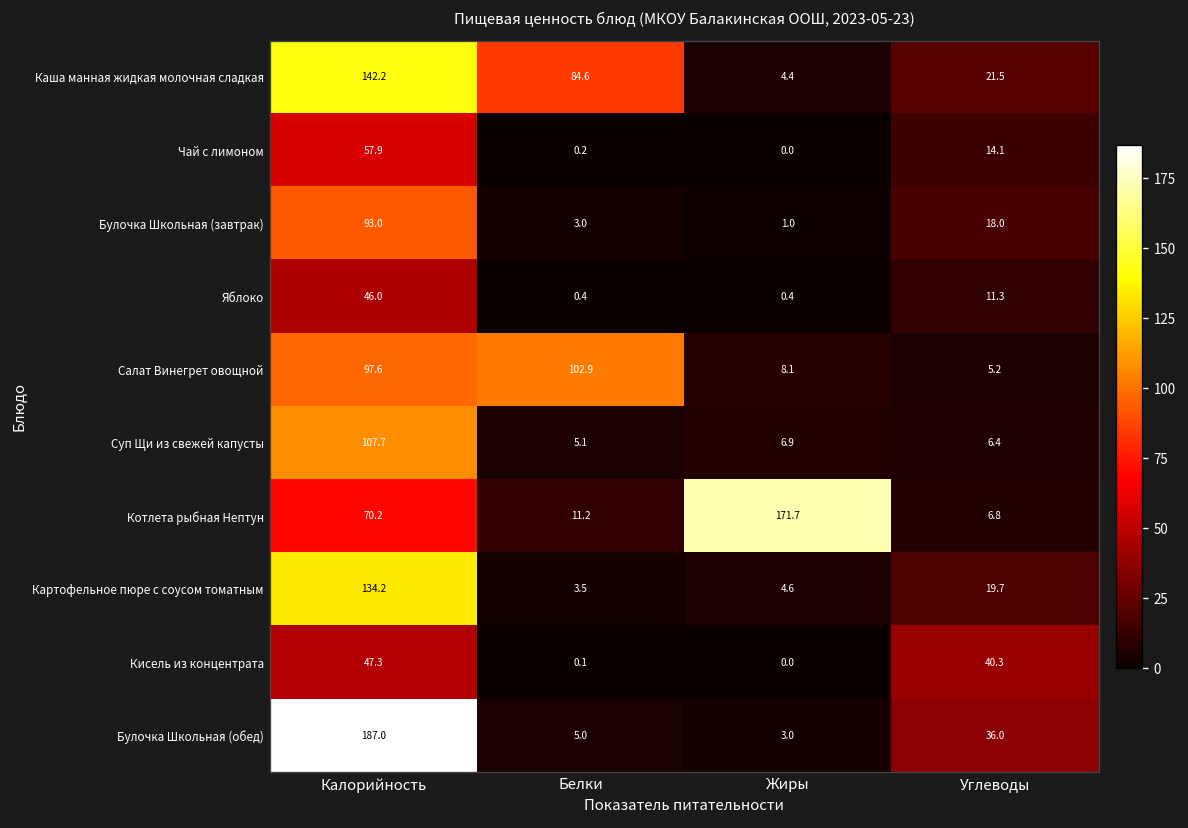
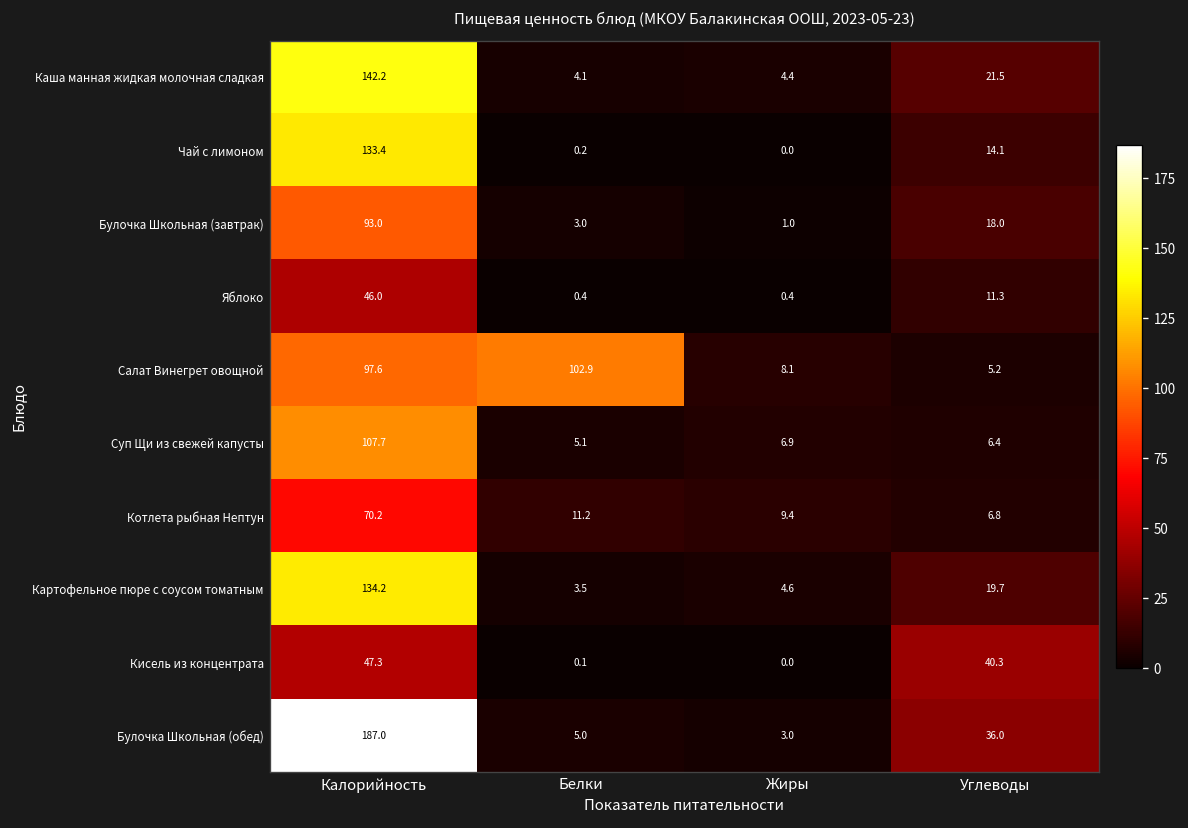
  {
    "Каша манная жидкая молочная сладкая": {
      "Калорийность": 142.2,
-     "Белки": 84.6,
+     "Белки": 4.1,
      "Жиры": 4.4,
      "Углеводы": 21.5
    },
    "Чай с лимоном": {
-     "Калорийность": 57.9,
+     "Калорийность": 133.4,
      "Белки": 0.2,
      "Жиры": 0.0,
      "Углеводы": 14.1
    },
    "Булочка Школьная (завтрак)": {
      "Калорийность": 93.0,
      "Белки": 3.0,
      "Жиры": 1.0,
      "Углеводы": 18.0
    },
    "Яблоко": {
      "Калорийность": 46.0,
      "Белки": 0.4,
      "Жиры": 0.4,
      "Углеводы": 11.3
    },
    "Салат Винегрет овощной": {
      "Калорийность": 97.6,
      "Белки": 102.9,
      "Жиры": 8.1,
      "Углеводы": 5.2
    },
    "Суп Щи из свежей капусты": {
      "Калорийность": 107.7,
      "Белки": 5.1,
      "Жиры": 6.9,
      "Углеводы": 6.4
    },
    "Котлета рыбная Нептун": {
      "Калорийность": 70.2,
      "Белки": 11.2,
-     "Жиры": 171.7,
+     "Жиры": 9.4,
      "Углеводы": 6.8
    },
    "Картофельное пюре с соусом томатным": {
      "Калорийность": 134.2,
      "Белки": 3.5,
      "Жиры": 4.6,
      "Углеводы": 19.7
    },
    "Кисель из концентрата": {
      "Калорийность": 47.3,
      "Белки": 0.1,
      "Жиры": 0.0,
      "Углеводы": 40.3
    },
    "Булочка Школьная (обед)": {
      "Калорийность": 187.0,
      "Белки": 5.0,
      "Жиры": 3.0,
      "Углеводы": 36.0
    }
  }
